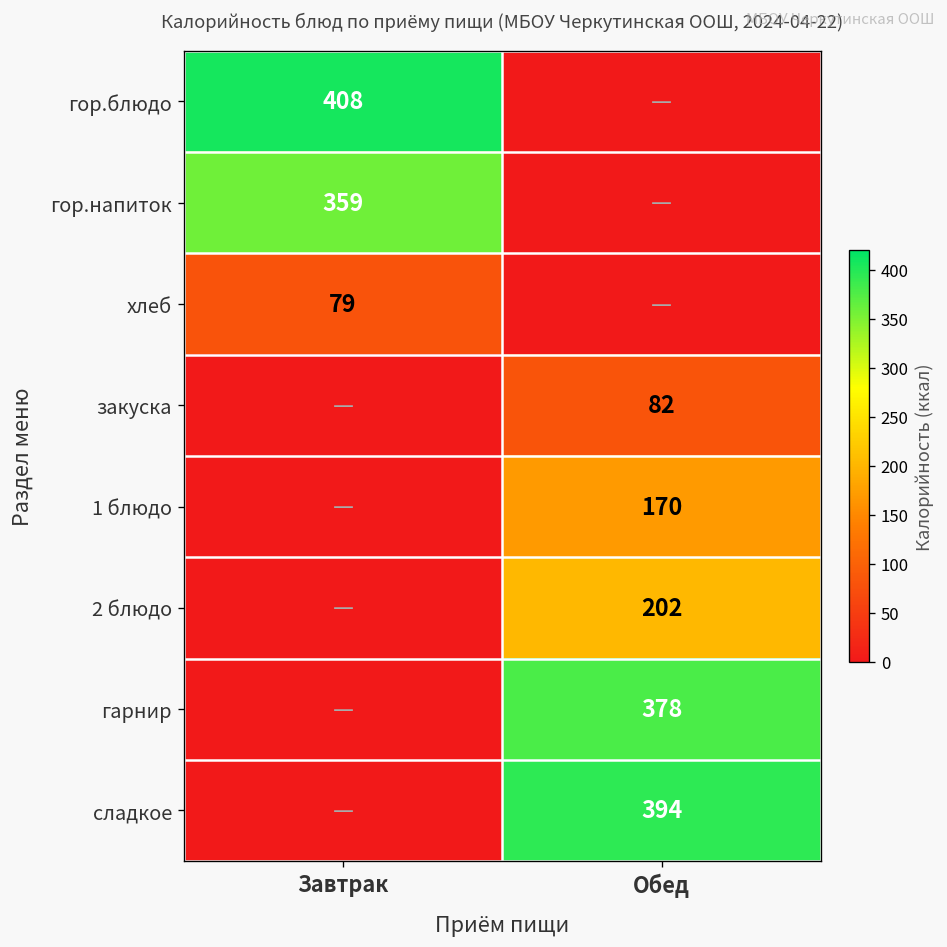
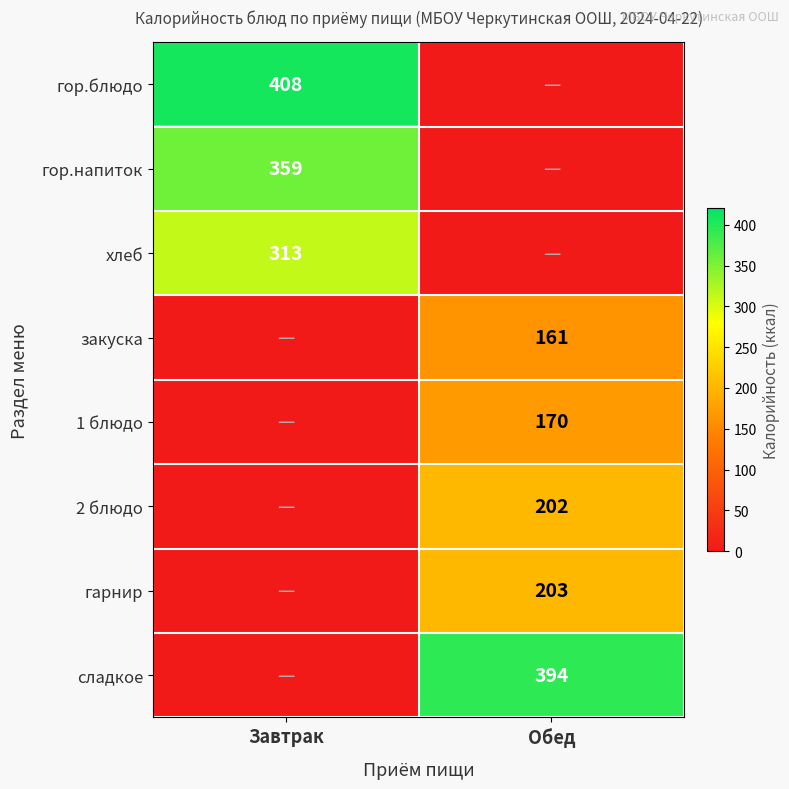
  {
    "гор.блюдо": {
      "Завтрак": 408
    },
    "гор.напиток": {
      "Завтрак": 359
    },
    "хлеб": {
-     "Завтрак": 79
+     "Завтрак": 313
    },
    "закуска": {
-     "Обед": 82
+     "Обед": 161
    },
    "1 блюдо": {
      "Обед": 170
    },
    "2 блюдо": {
      "Обед": 202
    },
    "гарнир": {
-     "Обед": 378
+     "Обед": 203
    },
    "сладкое": {
      "Обед": 394
    }
  }
